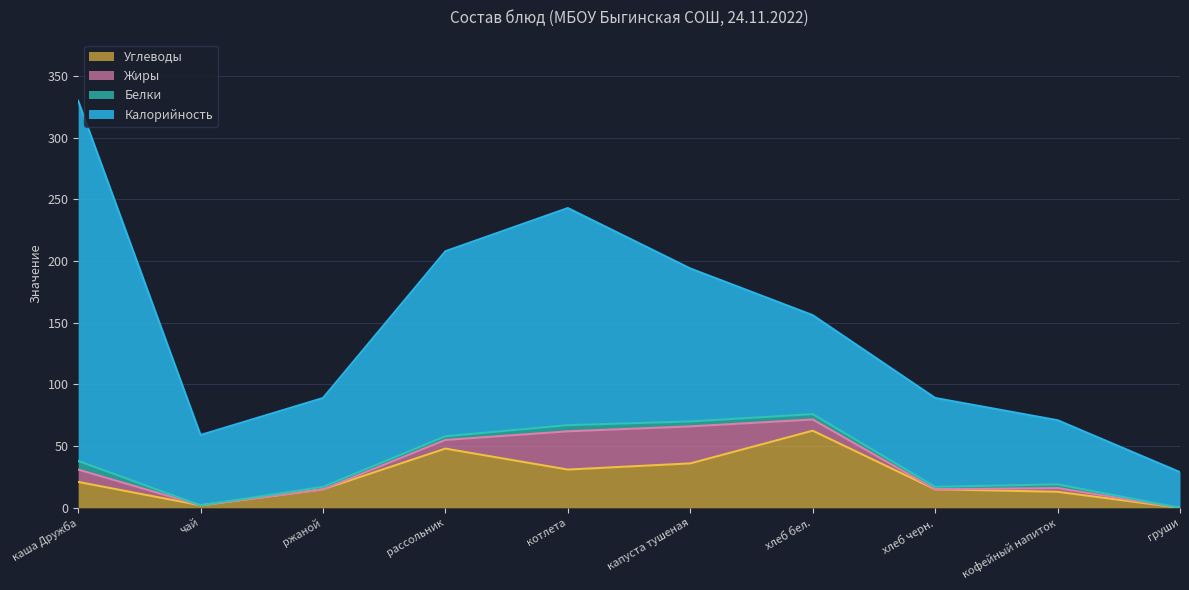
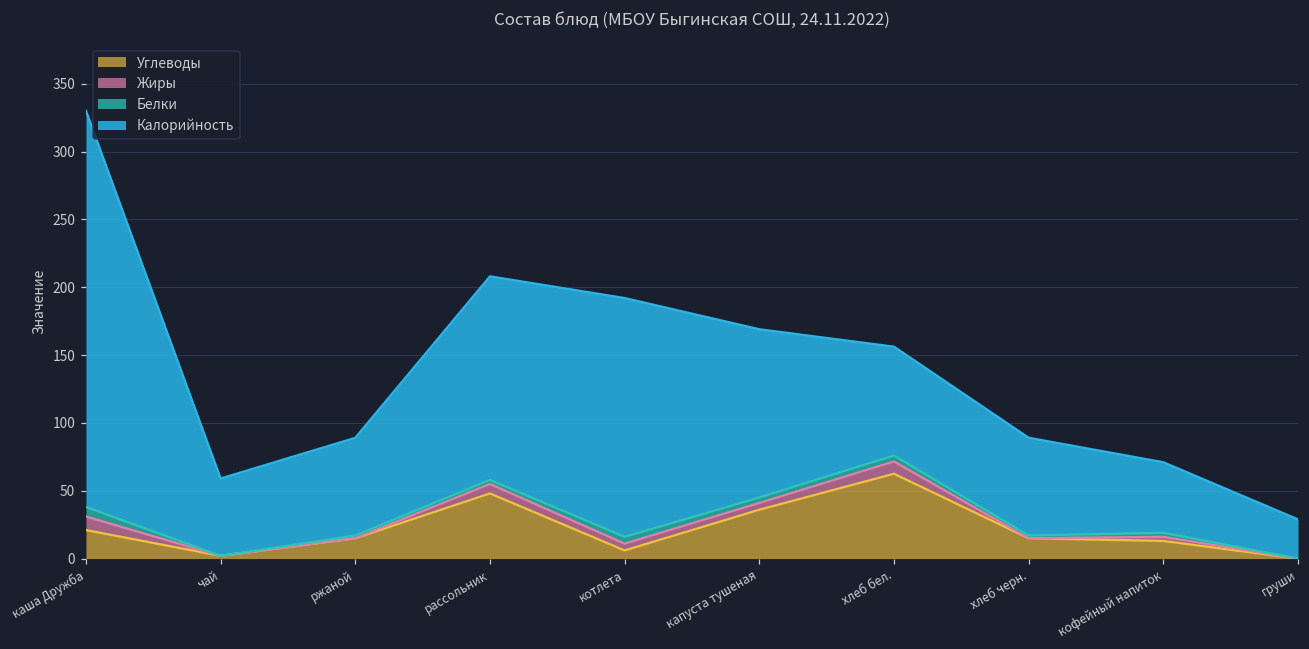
  {
    "Углеводы": {
      "каша Дружба": 21,
      "рассольник": 48,
-     "котлета": 31,
+     "котлета": 6,
      "капуста тушеная": 36,
      "хлеб бел.": 63,
      "кофейный напиток": 13
    },
    "Жиры": {
      "каша Дружба": 10,
      "рассольник": 7,
-     "котлета": 31,
-     "капуста тушеная": 30,
+     "котлета": 5,
+     "капуста тушеная": 5,
      "хлеб бел.": 9,
      "кофейный напиток": 3
    }
  }
